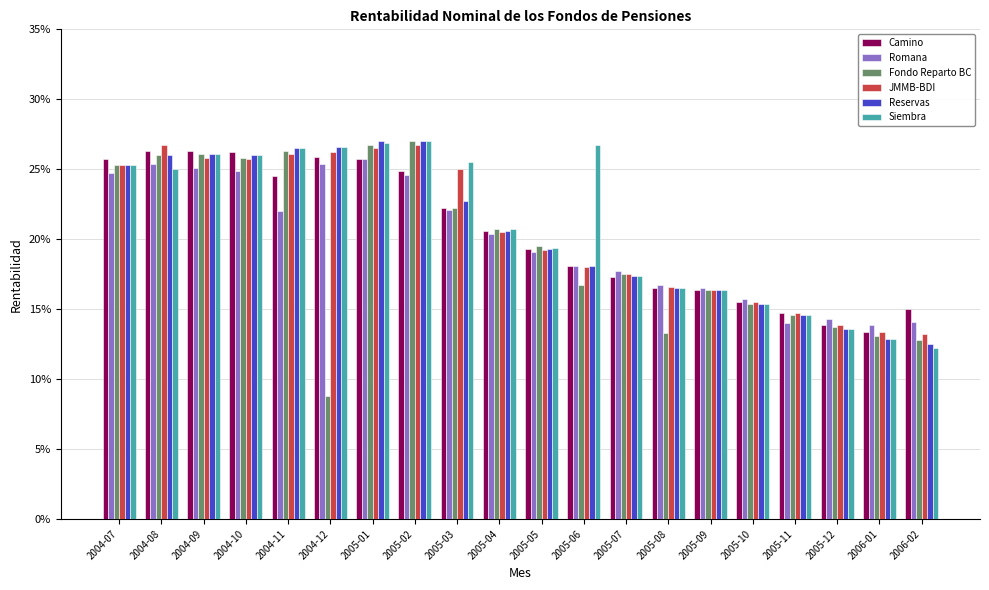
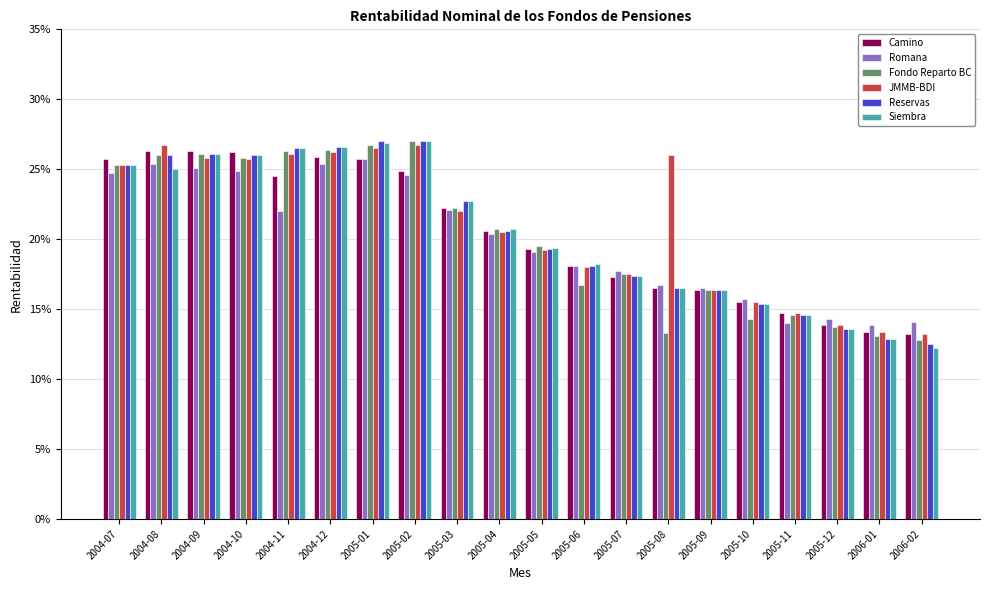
  {
    "Camino": {
      "2004-07": "25.7%",
      "2004-08": "26.3%",
      "2004-09": "26.3%",
      "2004-10": "26.2%",
      "2004-11": "24.5%",
      "2004-12": "25.9%",
      "2005-01": "25.7%",
      "2005-02": "24.9%",
      "2005-03": "22.2%",
      "2005-04": "20.6%",
      "2005-05": "19.3%",
      "2005-06": "18.1%",
      "2005-07": "17.3%",
      "2005-08": "16.5%",
      "2005-09": "16.4%",
      "2005-10": "15.5%",
      "2005-11": "14.7%",
      "2005-12": "13.9%",
      "2006-01": "13.4%",
-     "2006-02": "15.0%"
+     "2006-02": "13.2%"
    },
    "Romana": {
      "2004-07": "24.7%",
      "2004-08": "25.4%",
      "2004-09": "25.1%",
      "2004-10": "24.9%",
      "2004-11": "22.0%",
      "2004-12": "25.4%",
      "2005-01": "25.7%",
      "2005-02": "24.6%",
      "2005-03": "22.1%",
      "2005-04": "20.4%",
      "2005-05": "19.1%",
      "2005-06": "18.1%",
      "2005-07": "17.7%",
      "2005-08": "16.7%",
      "2005-09": "16.5%",
      "2005-10": "15.7%",
      "2005-11": "14.0%",
      "2005-12": "14.3%",
      "2006-01": "13.9%",
      "2006-02": "14.1%"
    },
    "Fondo Reparto BC": {
      "2004-07": "25.3%",
      "2004-08": "26.0%",
      "2004-09": "26.1%",
      "2004-10": "25.8%",
      "2004-11": "26.3%",
-     "2004-12": "8.8%",
+     "2004-12": "26.4%",
      "2005-01": "26.7%",
      "2005-02": "27.0%",
      "2005-03": "22.2%",
      "2005-04": "20.7%",
      "2005-05": "19.5%",
      "2005-06": "16.7%",
      "2005-07": "17.5%",
      "2005-08": "13.3%",
      "2005-09": "16.4%",
-     "2005-10": "15.4%",
+     "2005-10": "14.3%",
      "2005-11": "14.6%",
      "2005-12": "13.7%",
      "2006-01": "13.1%",
      "2006-02": "12.8%"
    },
    "JMMB-BDI": {
      "2004-07": "25.3%",
      "2004-08": "26.7%",
      "2004-09": "25.8%",
      "2004-10": "25.7%",
      "2004-11": "26.1%",
      "2004-12": "26.2%",
      "2005-01": "26.5%",
      "2005-02": "26.7%",
-     "2005-03": "25.0%",
+     "2005-03": "22.0%",
      "2005-04": "20.5%",
      "2005-05": "19.2%",
      "2005-06": "18.0%",
      "2005-07": "17.5%",
-     "2005-08": "16.6%",
+     "2005-08": "26.0%",
      "2005-09": "16.4%",
      "2005-10": "15.5%",
      "2005-11": "14.7%",
      "2005-12": "13.9%",
      "2006-01": "13.4%",
      "2006-02": "13.2%"
    },
    "Reservas": {
      "2004-07": "25.3%",
      "2004-08": "26.0%",
      "2004-09": "26.1%",
      "2004-10": "26.0%",
      "2004-11": "26.5%",
      "2004-12": "26.6%",
      "2005-01": "27.0%",
      "2005-02": "27.0%",
      "2005-03": "22.7%",
      "2005-04": "20.6%",
      "2005-05": "19.3%",
      "2005-06": "18.1%",
      "2005-07": "17.4%",
      "2005-08": "16.5%",
      "2005-09": "16.4%",
      "2005-10": "15.4%",
      "2005-11": "14.6%",
      "2005-12": "13.6%",
      "2006-01": "12.9%",
      "2006-02": "12.5%"
    },
    "Siembra": {
      "2004-07": "25.3%",
      "2004-08": "25.0%",
      "2004-09": "26.1%",
      "2004-10": "26.0%",
      "2004-11": "26.5%",
      "2004-12": "26.6%",
      "2005-01": "26.9%",
      "2005-02": "27.0%",
-     "2005-03": "25.5%",
+     "2005-03": "22.7%",
      "2005-04": "20.7%",
      "2005-05": "19.4%",
-     "2005-06": "26.7%",
+     "2005-06": "18.2%",
      "2005-07": "17.4%",
      "2005-08": "16.5%",
      "2005-09": "16.4%",
      "2005-10": "15.4%",
      "2005-11": "14.6%",
      "2005-12": "13.6%",
      "2006-01": "12.9%",
      "2006-02": "12.2%"
    }
  }
